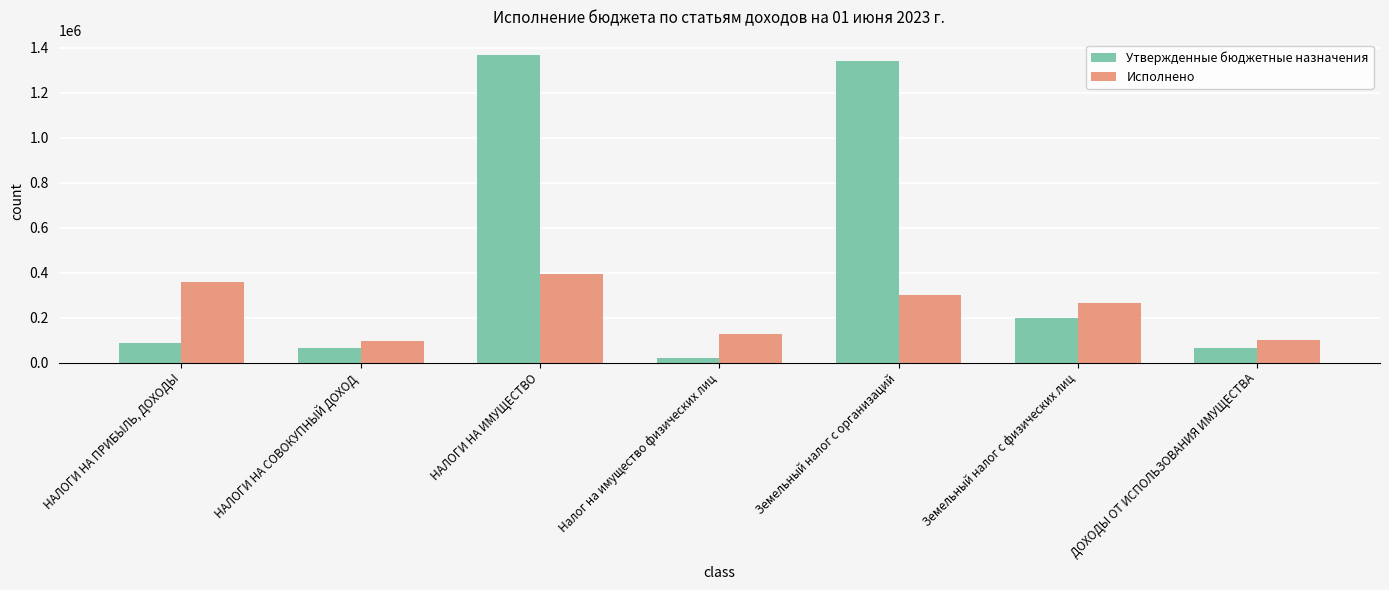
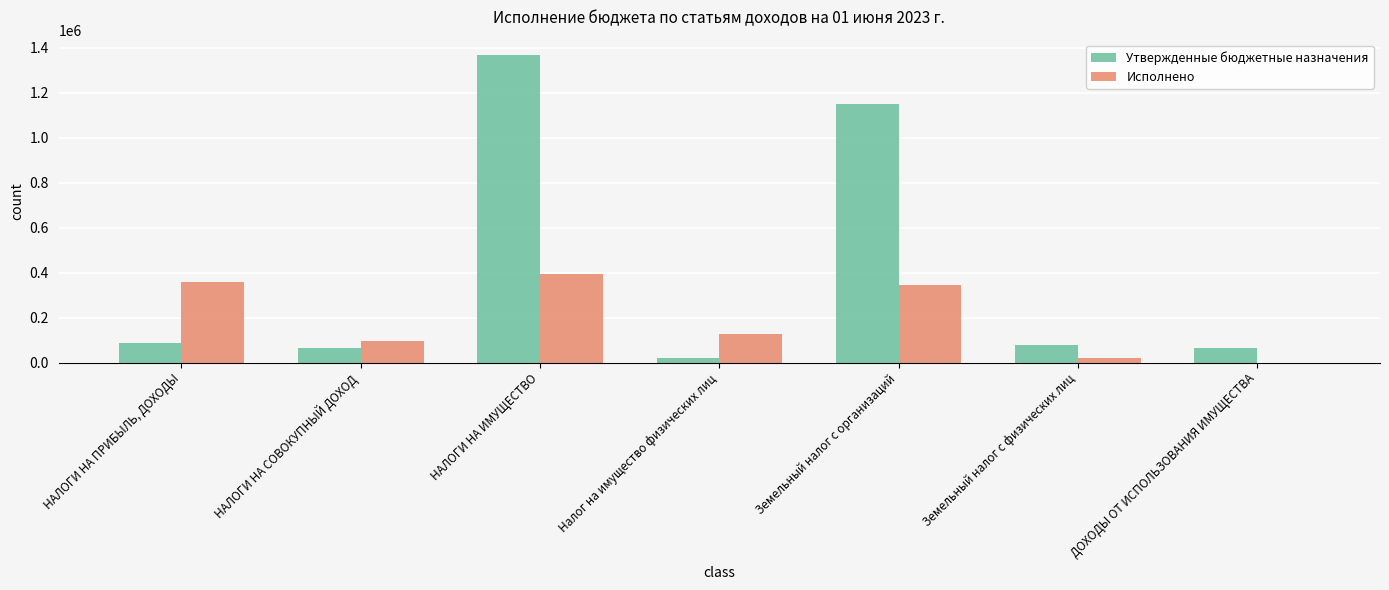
  {
    "Утвержденные бюджетные назначения": {
      "НАЛОГИ НА ПРИБЫЛЬ, ДОХОДЫ": 90000,
      "НАЛОГИ НА СОВОКУПНЫЙ ДОХОД": 70000,
      "НАЛОГИ НА ИМУЩЕСТВО": 1370000,
      "Налог на имущество физических лиц": 20000,
-     "Земельный налог с организаций": 1340000,
-     "Земельный налог с физических лиц": 200000,
+     "Земельный налог с организаций": 1150000,
+     "Земельный налог с физических лиц": 80000,
      "ДОХОДЫ ОТ ИСПОЛЬЗОВАНИЯ ИМУЩЕСТВА": 60000
    },
    "Исполнено": {
      "НАЛОГИ НА ПРИБЫЛЬ, ДОХОДЫ": 360000,
      "НАЛОГИ НА СОВОКУПНЫЙ ДОХОД": 90000,
      "НАЛОГИ НА ИМУЩЕСТВО": 390000,
      "Налог на имущество физических лиц": 130000,
-     "Земельный налог с организаций": 300000,
-     "Земельный налог с физических лиц": 270000,
-     "ДОХОДЫ ОТ ИСПОЛЬЗОВАНИЯ ИМУЩЕСТВА": 100000
+     "Земельный налог с организаций": 350000,
+     "Земельный налог с физических лиц": 20000,
+     "ДОХОДЫ ОТ ИСПОЛЬЗОВАНИЯ ИМУЩЕСТВА": 0
    }
  }
